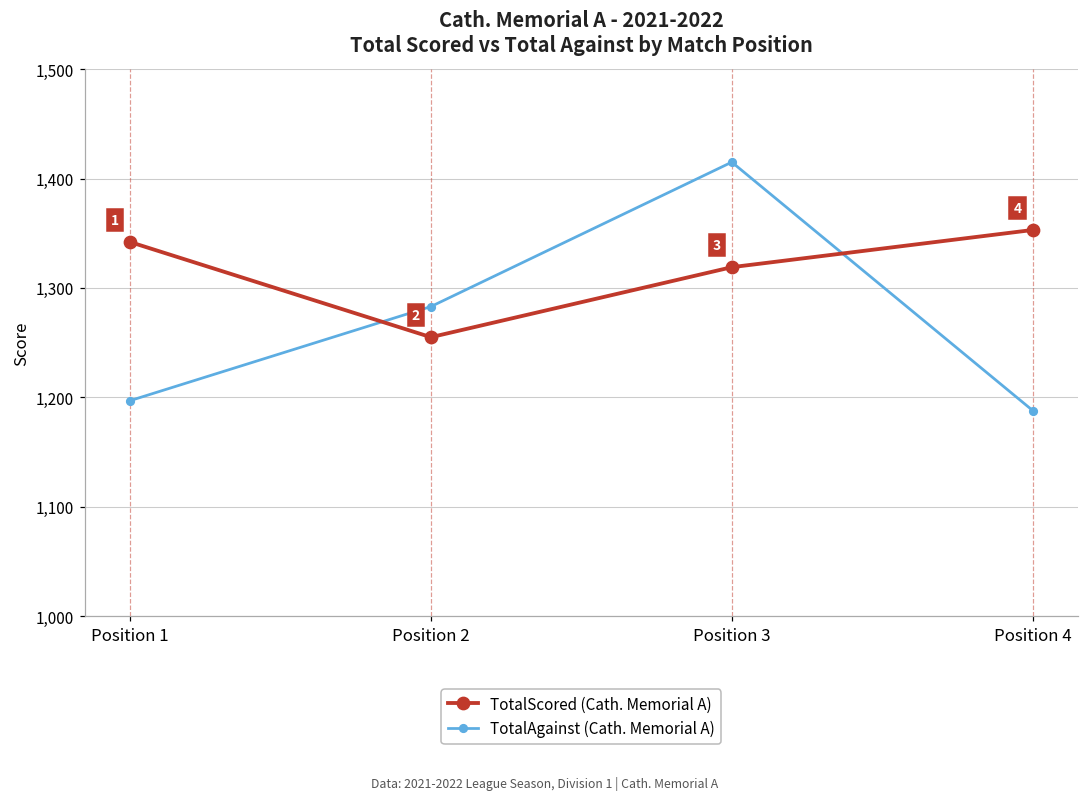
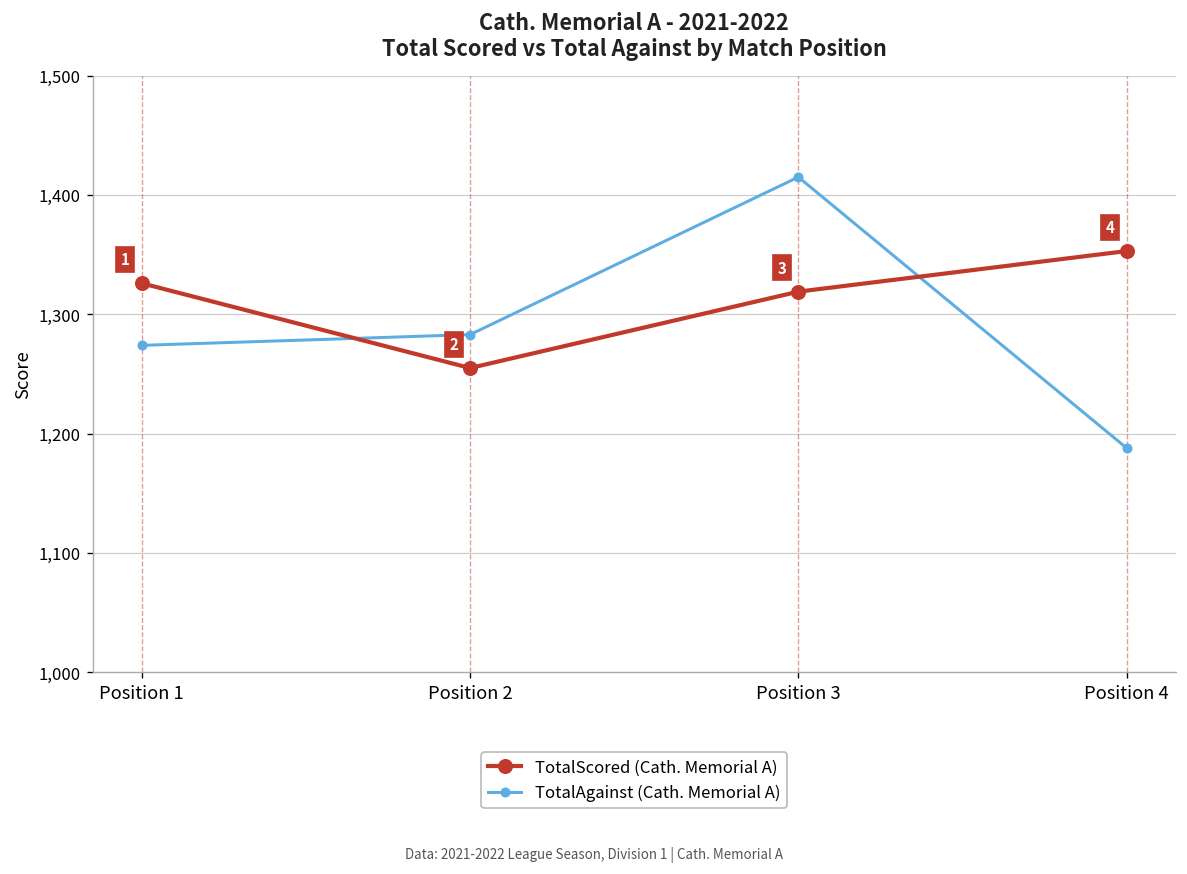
  {
    "TotalScored (Cath. Memorial A)": {
-     "Position 1": "1,340",
+     "Position 1": "1,330",
      "Position 2": "1,260"
    },
    "TotalAgainst (Cath. Memorial A)": {
-     "Position 1": "1,200",
+     "Position 1": "1,270",
      "Position 3": "1,420",
      "Position 4": "1,190"
    }
  }
